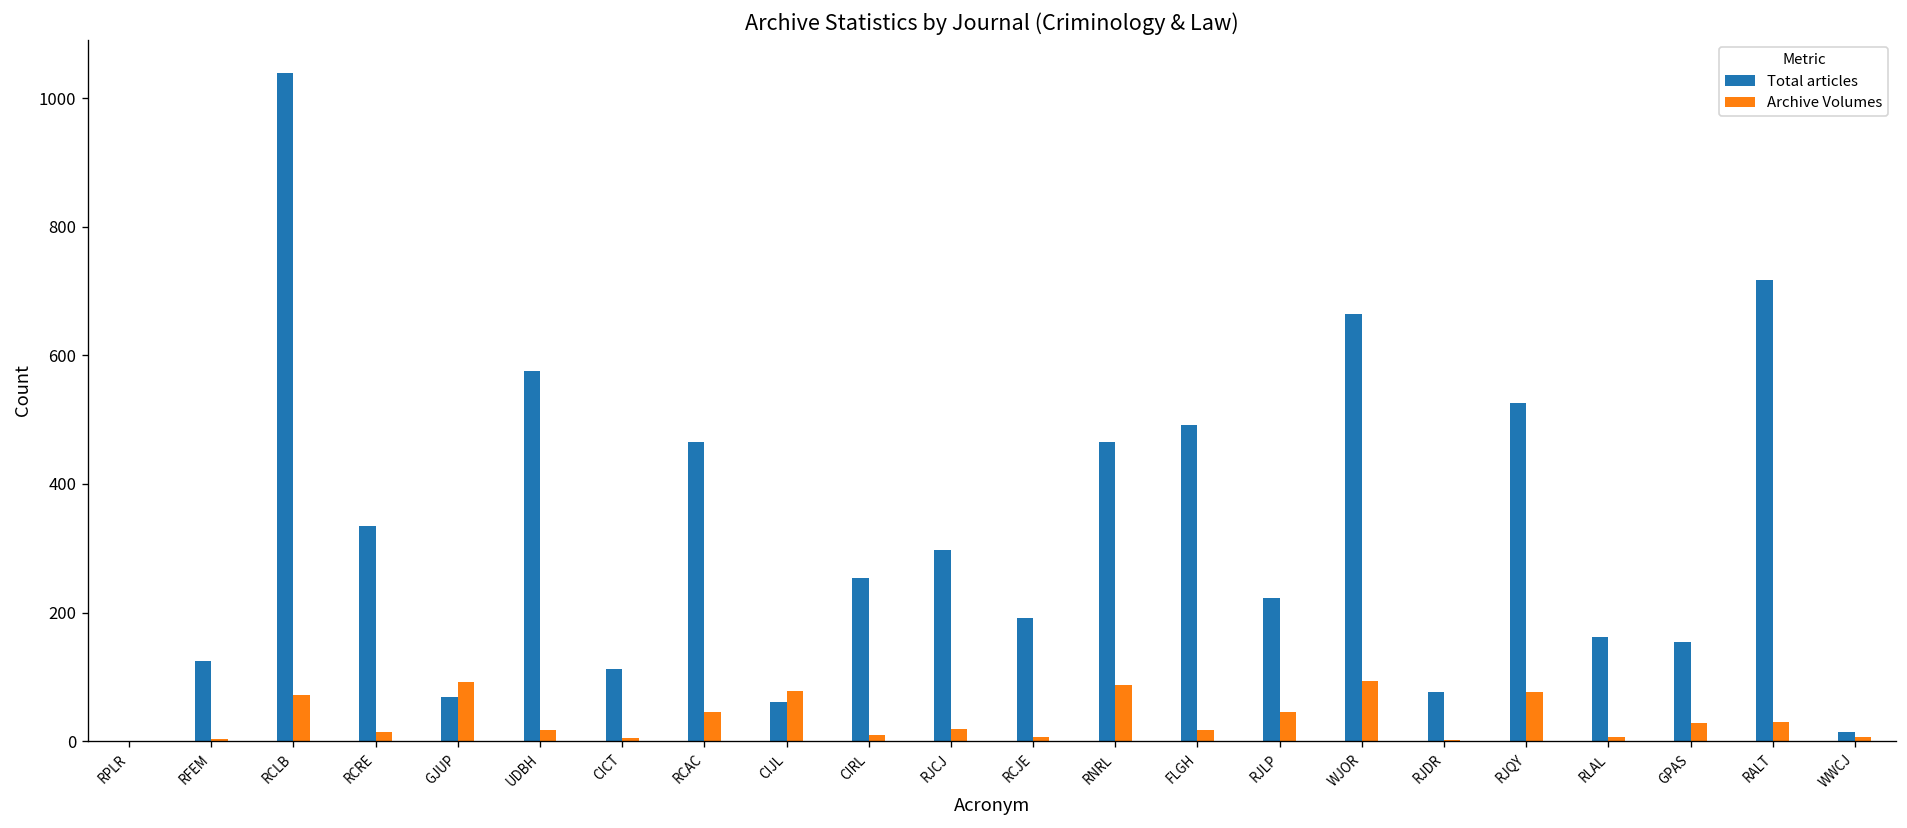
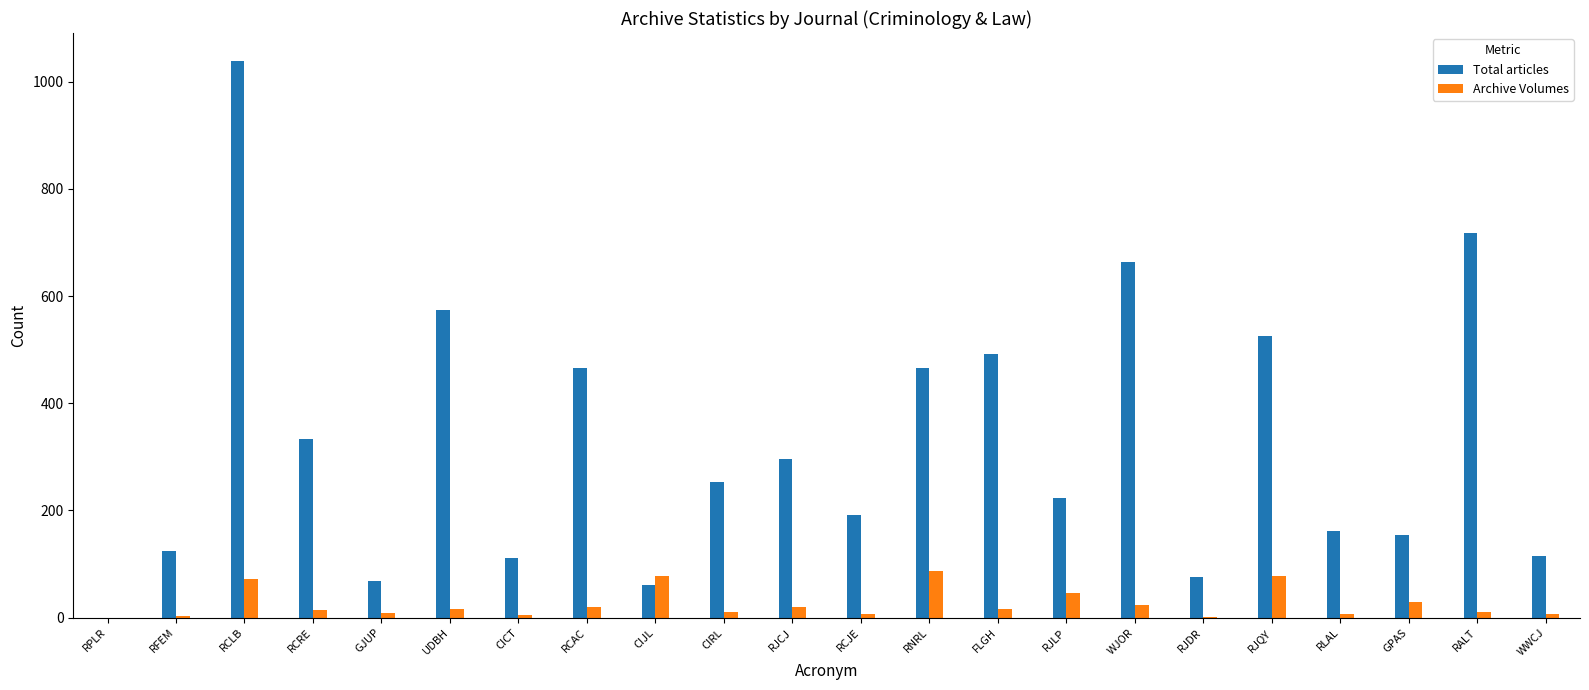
  {
    "Total articles": {
      "RPLR": 0,
      "RFEM": 130,
      "RCLB": 1040,
      "RCRE": 330,
      "GJUP": 70,
      "UDBH": 580,
      "CICT": 110,
      "RCAC": 470,
      "CIJL": 60,
      "CIRL": 250,
      "RJCJ": 300,
      "RCJE": 190,
      "RNRL": 470,
      "FLGH": 490,
      "RJLP": 220,
      "WJOR": 660,
      "RJDR": 80,
      "RJQY": 530,
      "RLAL": 160,
      "GPAS": 160,
      "RALT": 720,
-     "WWCJ": 10
+     "WWCJ": 120
    },
    "Archive Volumes": {
      "RPLR": 0,
      "RCLB": 70,
      "RCRE": 20,
-     "GJUP": 90,
+     "GJUP": 10,
      "UDBH": 20,
      "CICT": 10,
-     "RCAC": 50,
+     "RCAC": 20,
      "CIJL": 80,
      "CIRL": 10,
      "RJCJ": 20,
      "RCJE": 10,
      "RNRL": 90,
      "FLGH": 20,
      "RJLP": 50,
-     "WJOR": 90,
+     "WJOR": 20,
      "RJQY": 80,
      "RLAL": 10,
      "GPAS": 30,
-     "RALT": 30,
+     "RALT": 10,
      "WWCJ": 10
    }
  }
